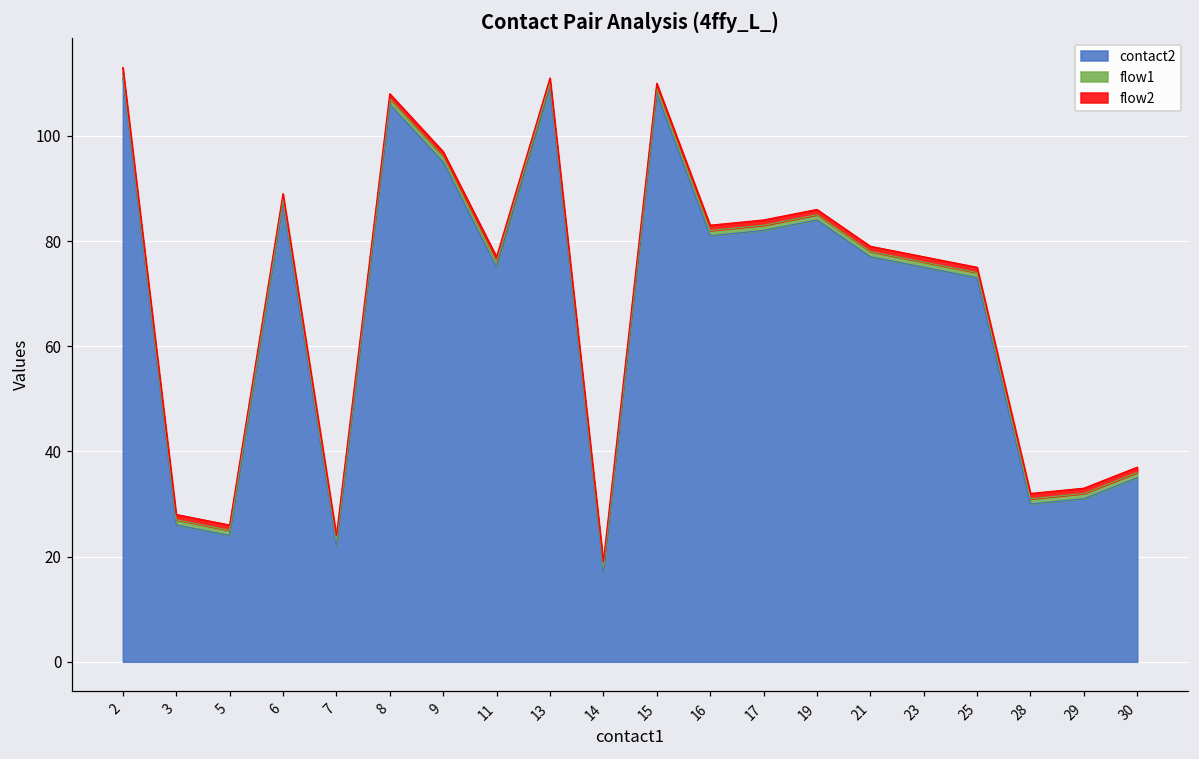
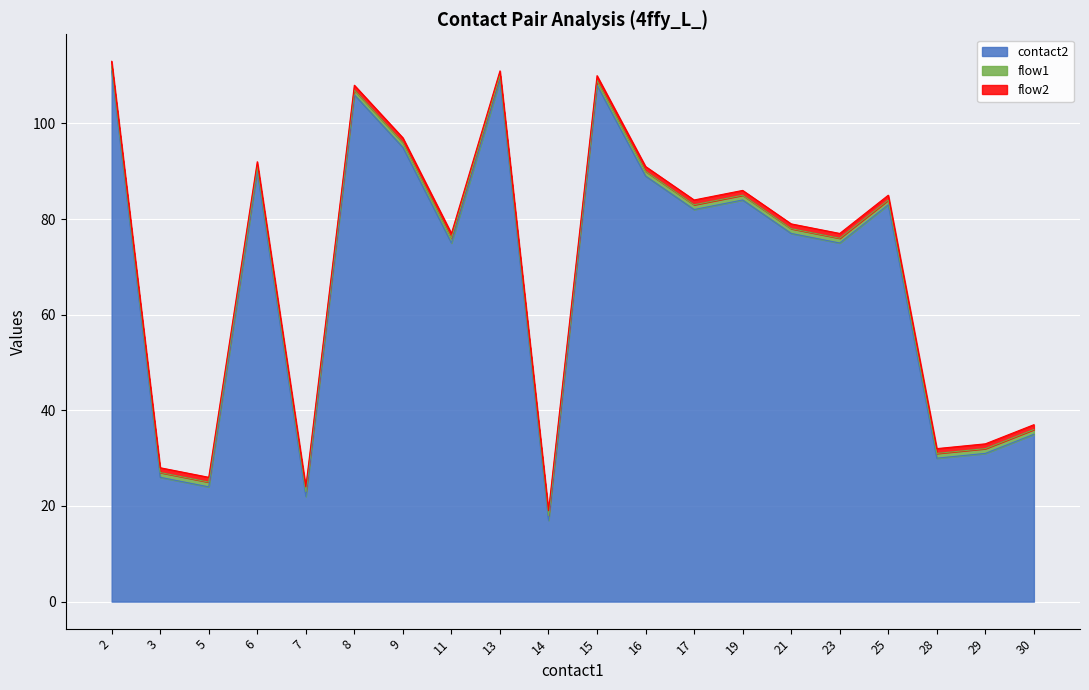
  {
    "contact2": {
      "2": 111,
      "3": 26,
      "5": 24,
-     "6": 87,
+     "6": 90,
      "7": 22,
      "8": 106,
      "9": 95,
      "11": 75,
      "13": 109,
      "14": 17,
      "15": 108,
-     "16": 81,
+     "16": 89,
      "17": 82,
      "19": 84,
      "21": 77,
      "23": 75,
-     "25": 73,
+     "25": 83,
      "28": 30,
      "29": 31,
      "30": 35
    },
    "flow1": {
      "2": 1,
      "3": 1,
      "5": 1,
      "6": 1,
      "7": 1,
      "8": 1,
      "9": 1,
      "11": 1,
      "13": 1,
      "14": 1,
      "15": 1,
      "16": 1,
      "17": 1,
      "19": 1,
      "21": 1,
      "23": 1,
      "25": 1,
      "28": 1,
      "29": 1,
      "30": 1
    },
    "flow2": {
      "2": 1,
      "3": 1,
      "5": 1,
      "6": 1,
      "7": 1,
      "8": 1,
      "9": 1,
      "11": 1,
      "13": 1,
      "14": 1,
      "15": 1,
      "16": 1,
      "17": 1,
      "19": 1,
      "21": 1,
      "23": 1,
      "25": 1,
      "28": 1,
      "29": 1,
      "30": 1
    }
  }
